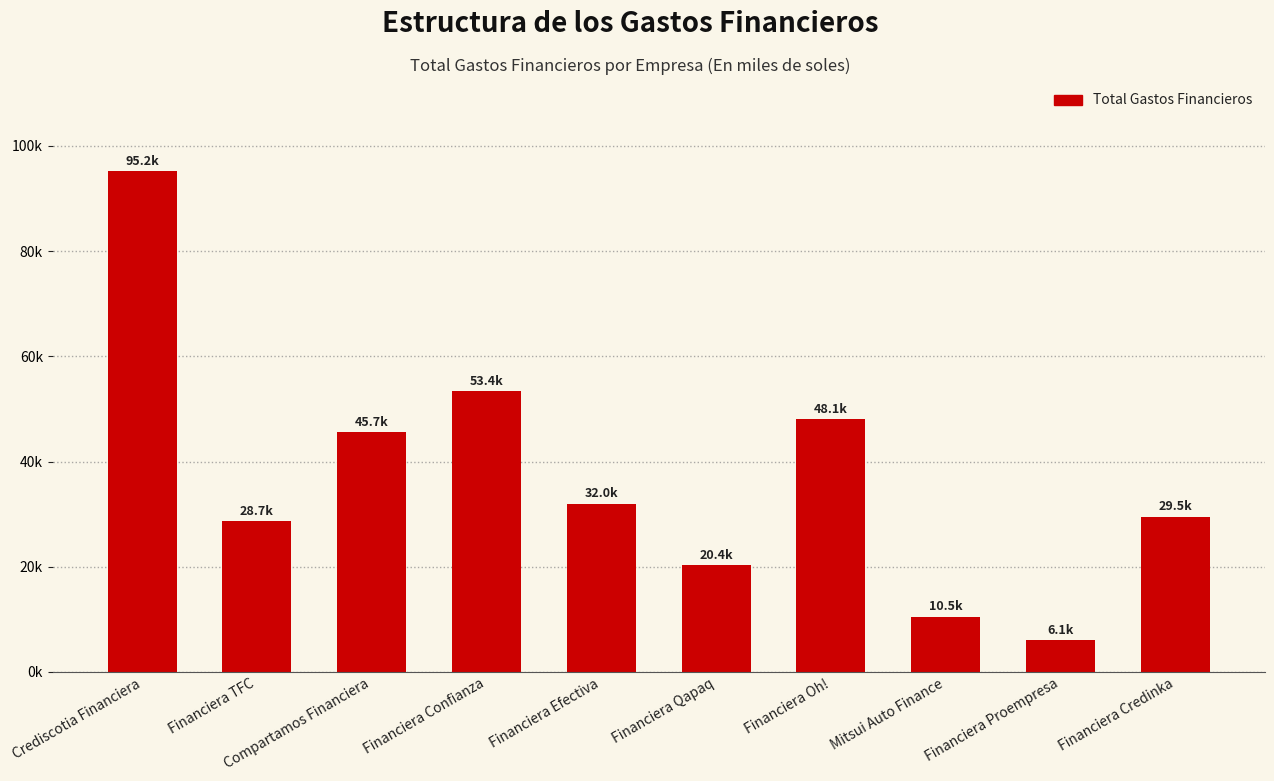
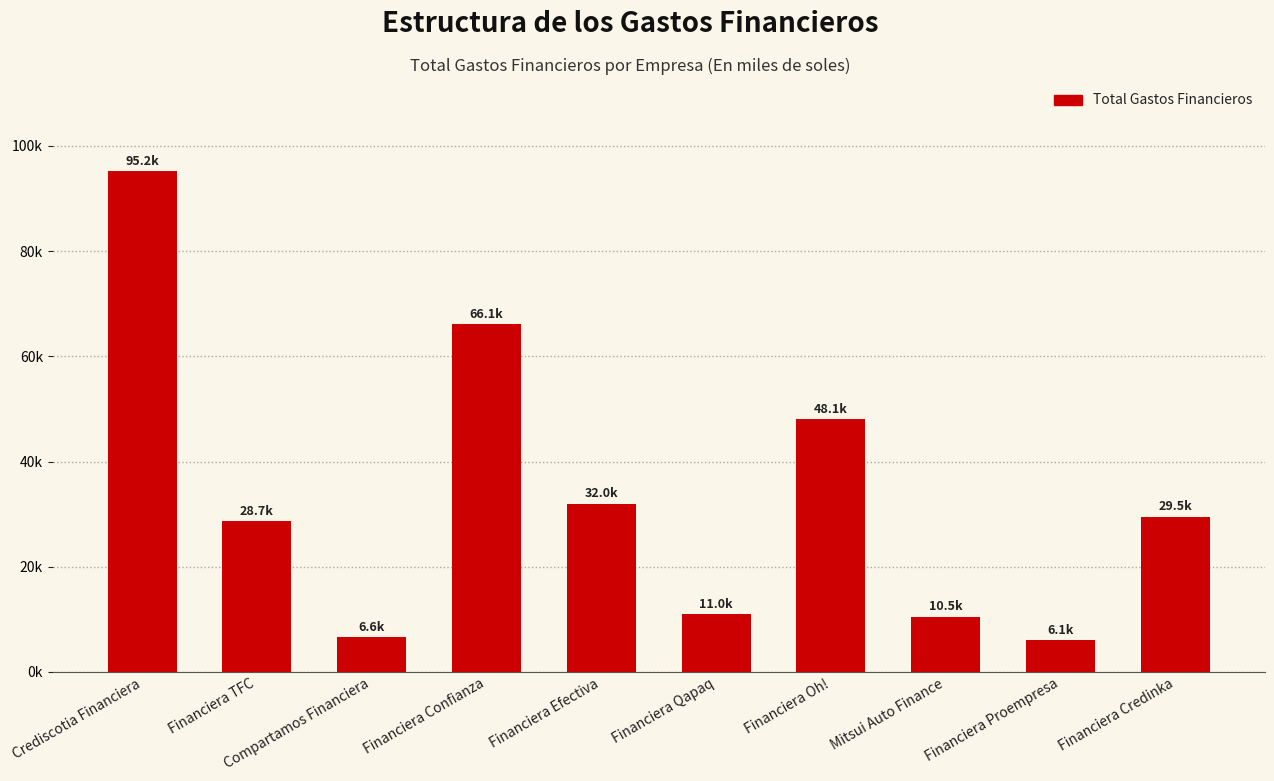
  {
    "Crediscotia Financiera": "95.2k",
    "Financiera TFC": "28.7k",
-   "Compartamos Financiera": "45.7k",
-   "Financiera Confianza": "53.4k",
+   "Compartamos Financiera": "6.6k",
+   "Financiera Confianza": "66.1k",
    "Financiera Efectiva": "32.0k",
-   "Financiera Qapaq": "20.4k",
+   "Financiera Qapaq": "11.0k",
    "Financiera Oh!": "48.1k",
    "Mitsui Auto Finance": "10.5k",
    "Financiera Proempresa": "6.1k",
    "Financiera Credinka": "29.5k"
  }
